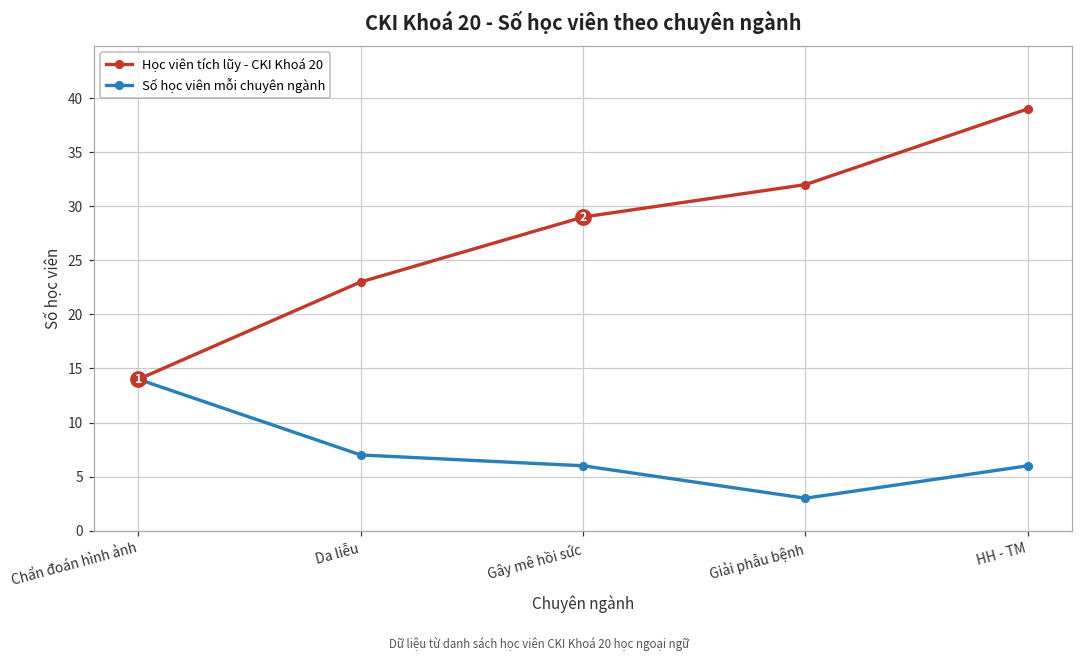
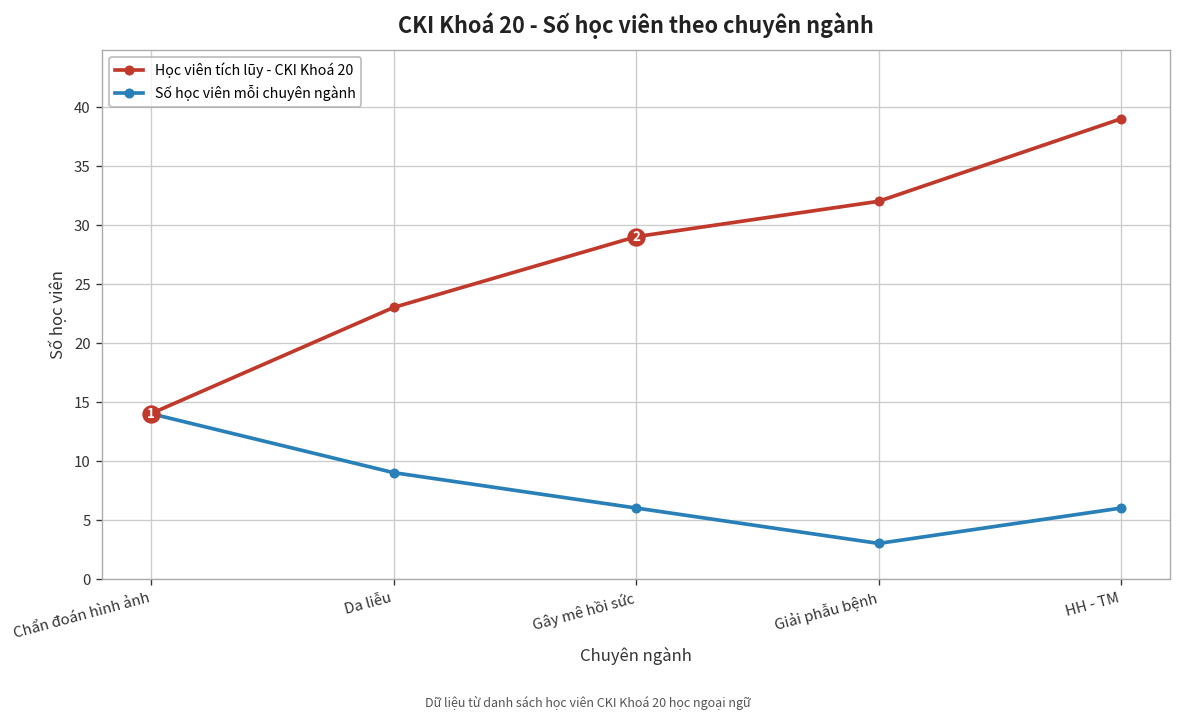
  {
    "Số học viên mỗi chuyên ngành": {
-     "Da liễu": 7,
+     "Da liễu": 9,
      "Gây mê hồi sức": 6,
      "Giải phẫu bệnh": 3,
      "HH - TM": 6
    }
  }
